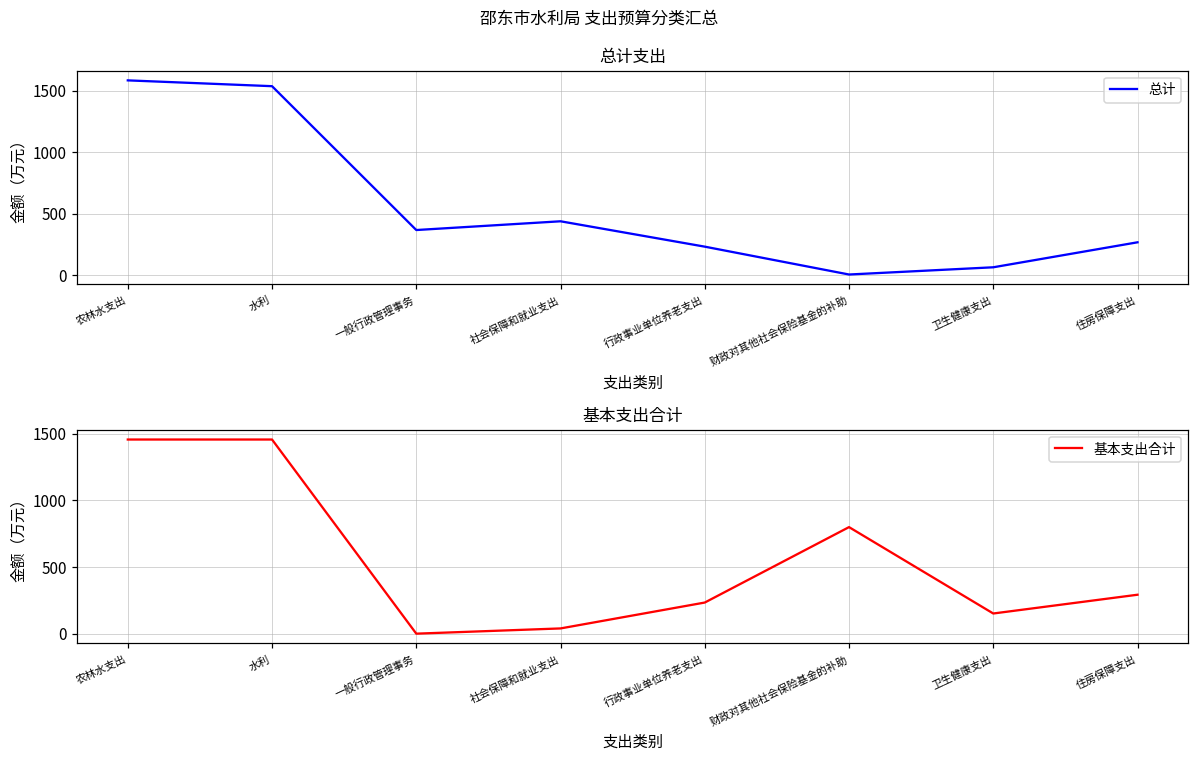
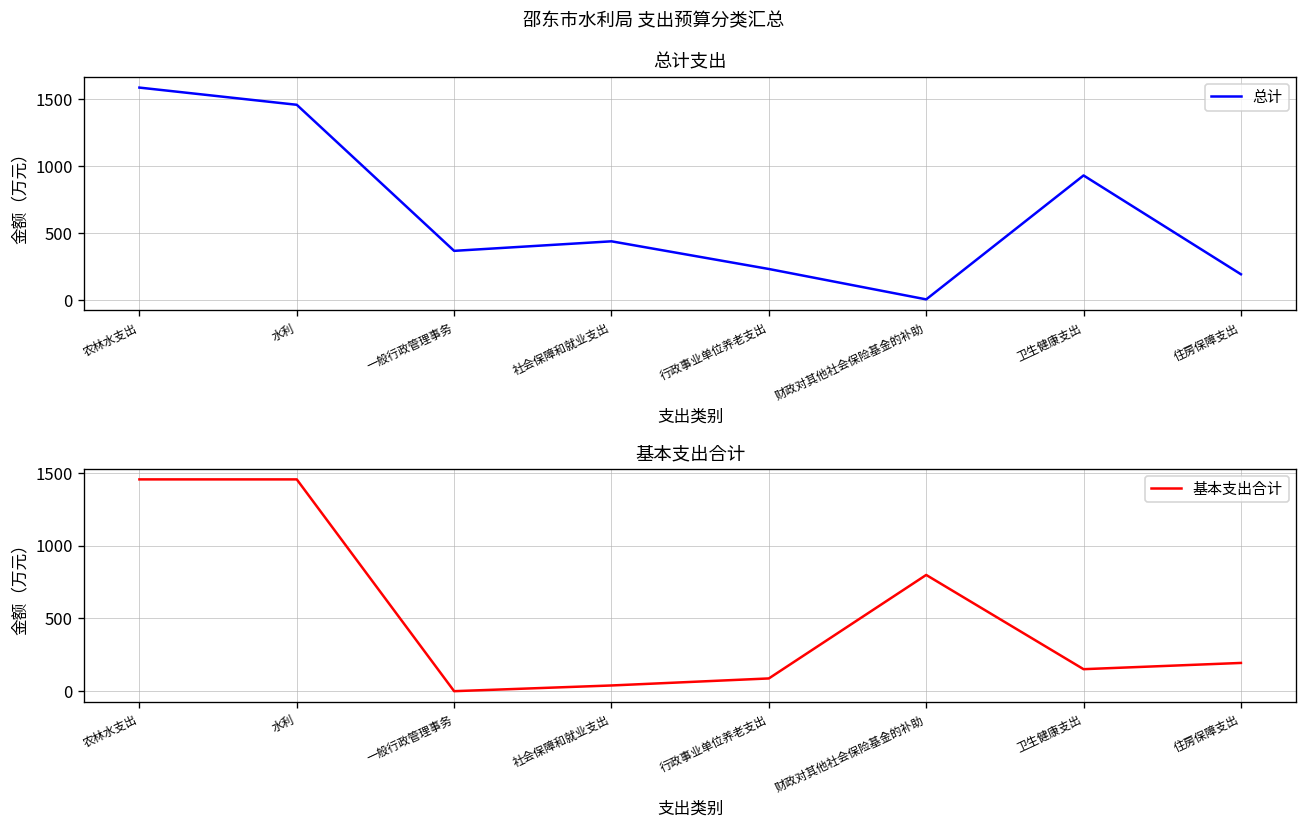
  {
    "总计支出": {
      "农林水支出": 1580,
-     "水利": 1540,
+     "水利": 1460,
      "一般行政管理事务": 370,
      "社会保障和就业支出": 440,
      "行政事业单位养老支出": 230,
      "财政对其他社会保险基金的补助": 10,
-     "卫生健康支出": 70,
-     "住房保障支出": 270
+     "卫生健康支出": 930,
+     "住房保障支出": 190
    },
    "基本支出合计": {
      "农林水支出": 1460,
      "水利": 1460,
      "一般行政管理事务": 0,
      "社会保障和就业支出": 40,
-     "行政事业单位养老支出": 230,
+     "行政事业单位养老支出": 90,
      "财政对其他社会保险基金的补助": 800,
      "卫生健康支出": 150,
-     "住房保障支出": 290
+     "住房保障支出": 190
    }
  }
